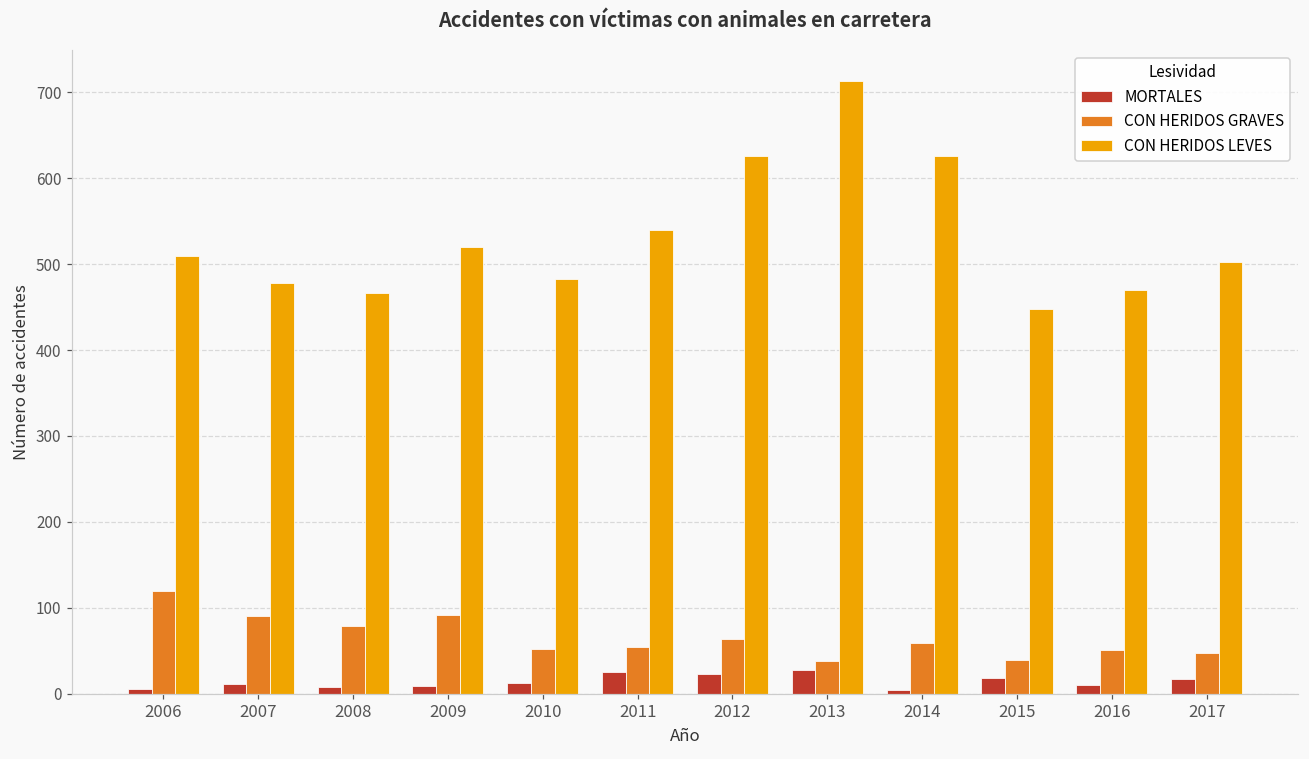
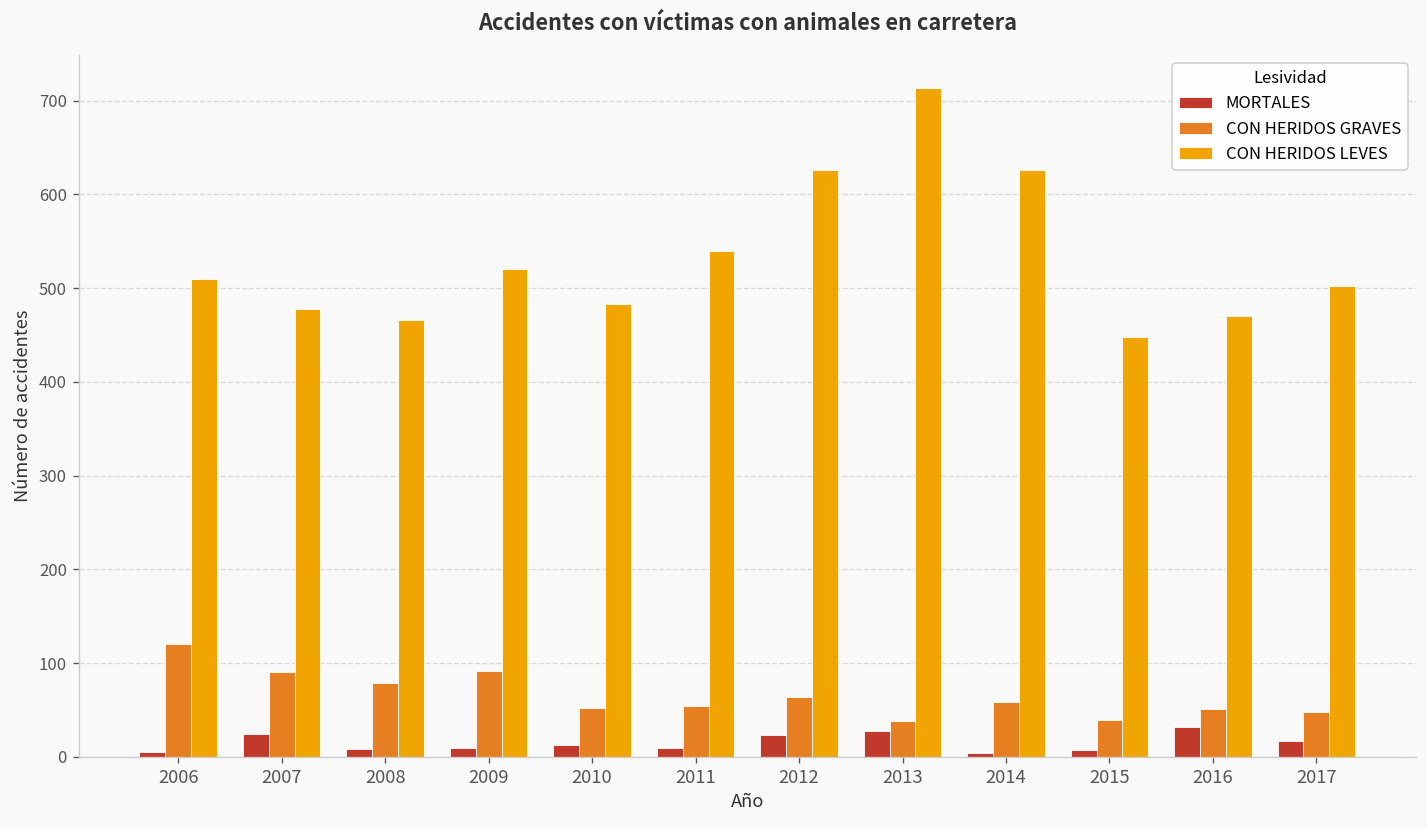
  {
    "MORTALES": {
      "2006": 10,
-     "2007": 10,
+     "2007": 20,
      "2008": 10,
      "2009": 10,
      "2010": 10,
-     "2011": 30,
+     "2011": 10,
      "2012": 20,
      "2013": 30,
      "2014": 0,
-     "2015": 20,
-     "2016": 10,
+     "2015": 10,
+     "2016": 30,
      "2017": 20
    }
  }
